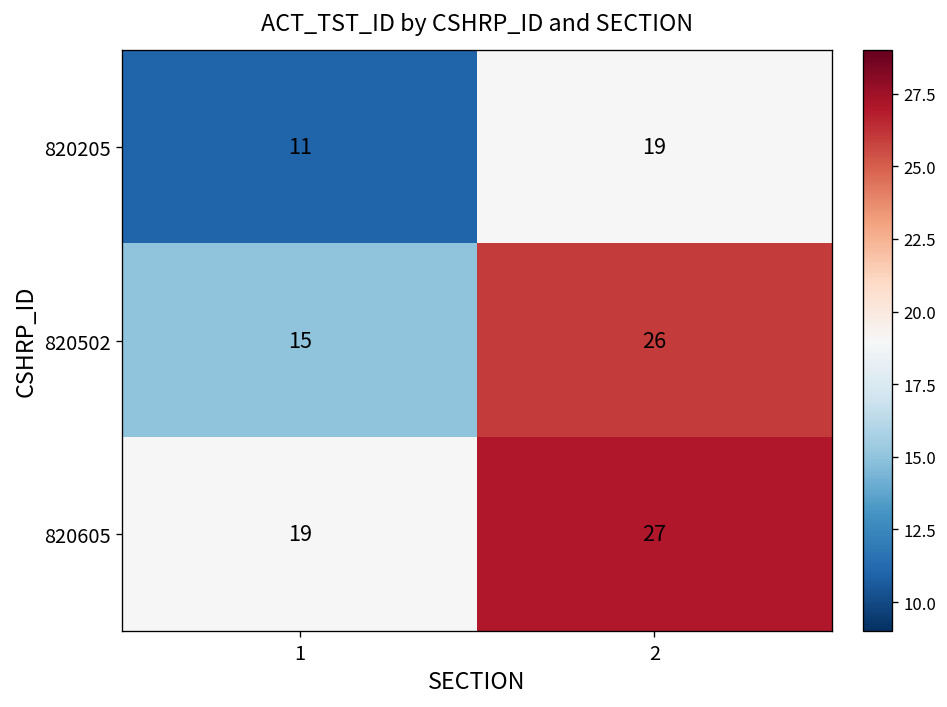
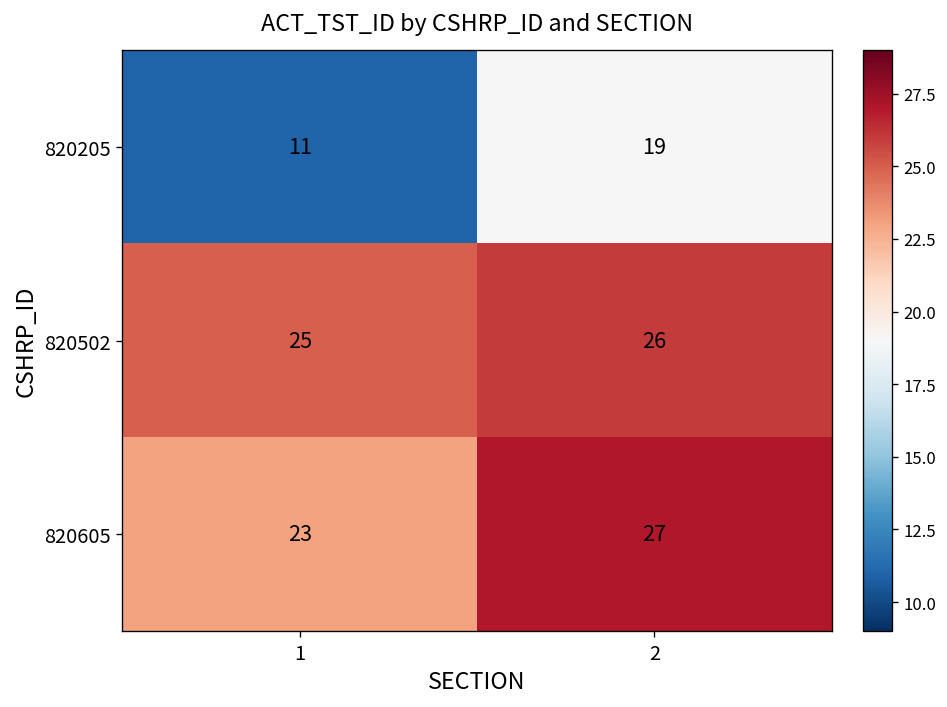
  {
    "820205": {
      "1": 11,
      "2": 19
    },
    "820502": {
-     "1": 15,
+     "1": 25,
      "2": 26
    },
    "820605": {
-     "1": 19,
+     "1": 23,
      "2": 27
    }
  }
